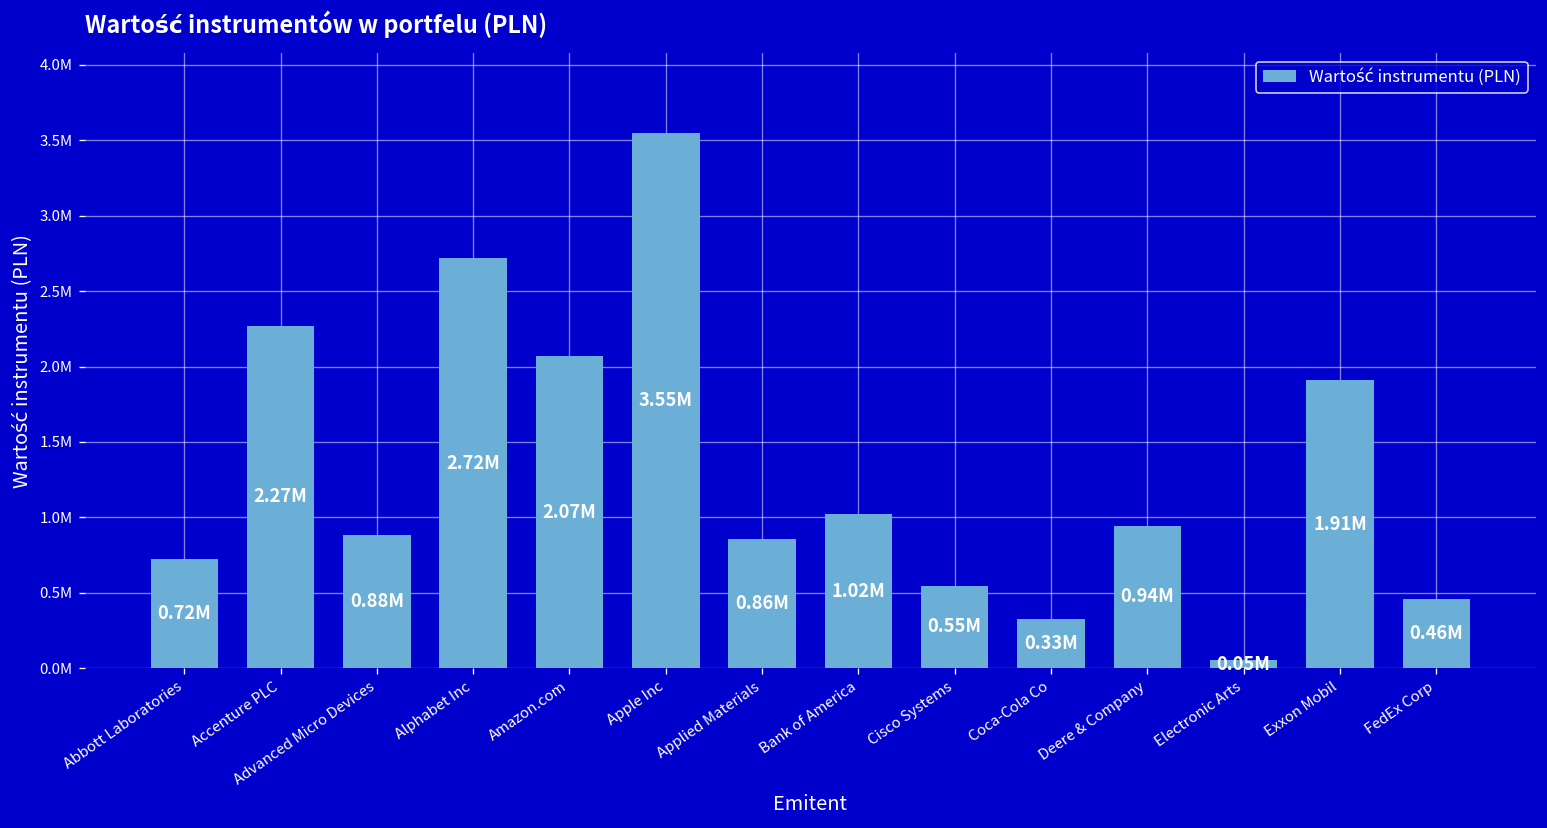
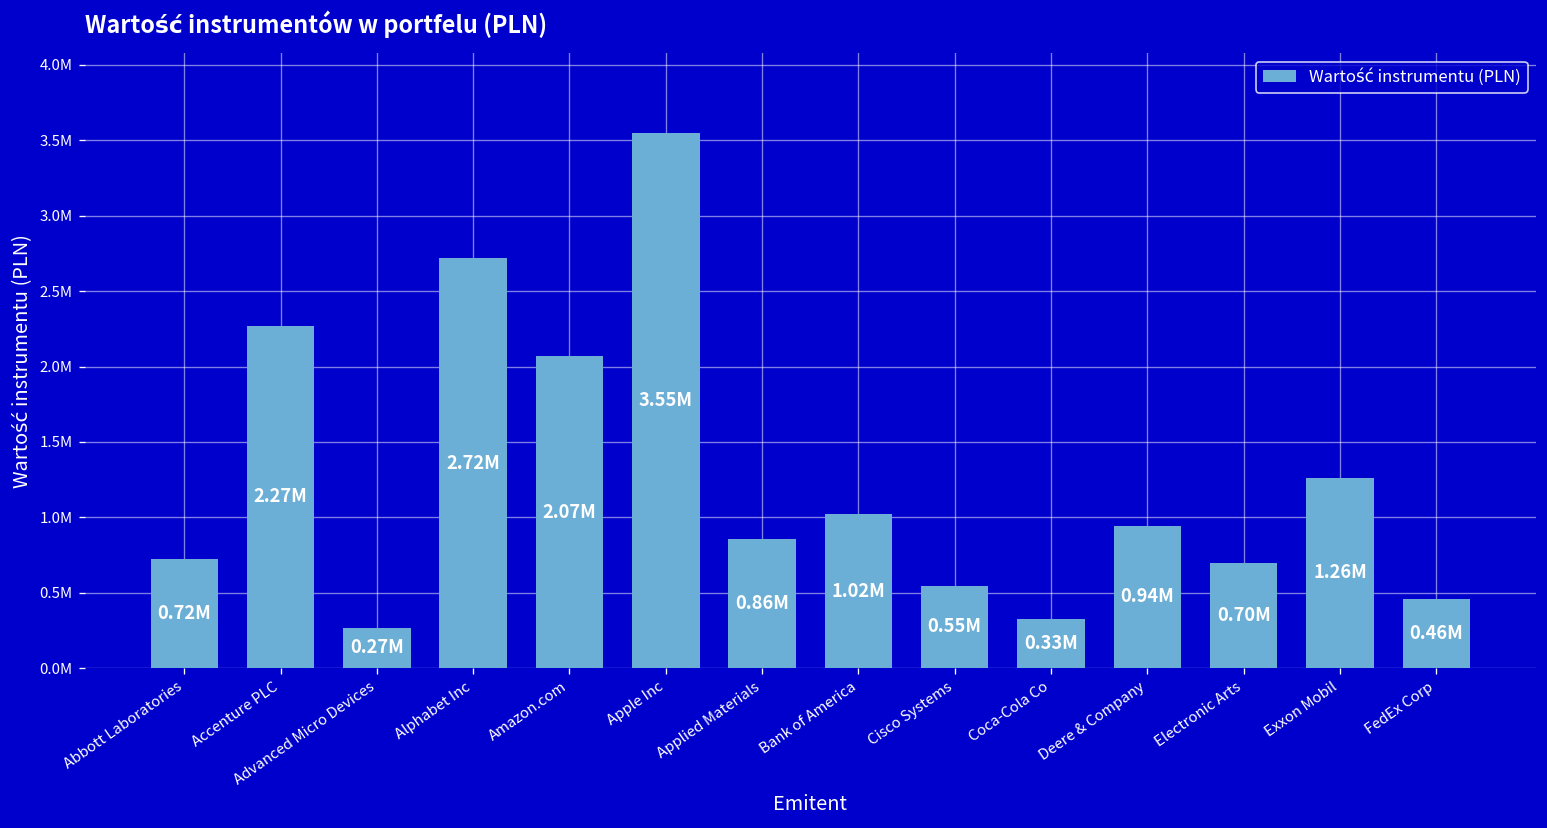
  {
    "Abbott Laboratories": "0.72M",
    "Accenture PLC": "2.27M",
-   "Advanced Micro Devices": "0.88M",
+   "Advanced Micro Devices": "0.27M",
    "Alphabet Inc": "2.72M",
    "Amazon.com": "2.07M",
    "Apple Inc": "3.55M",
    "Applied Materials": "0.86M",
    "Bank of America": "1.02M",
    "Cisco Systems": "0.55M",
    "Coca-Cola Co": "0.33M",
    "Deere & Company": "0.94M",
-   "Electronic Arts": "0.05M",
-   "Exxon Mobil": "1.91M",
+   "Electronic Arts": "0.70M",
+   "Exxon Mobil": "1.26M",
    "FedEx Corp": "0.46M"
  }
